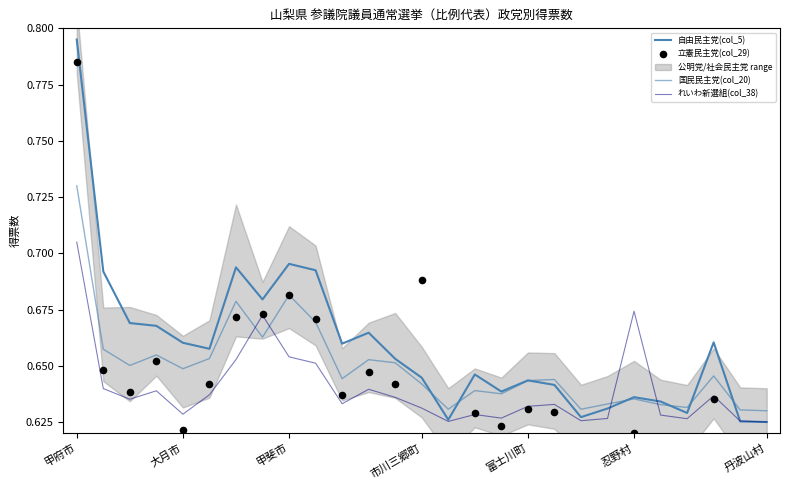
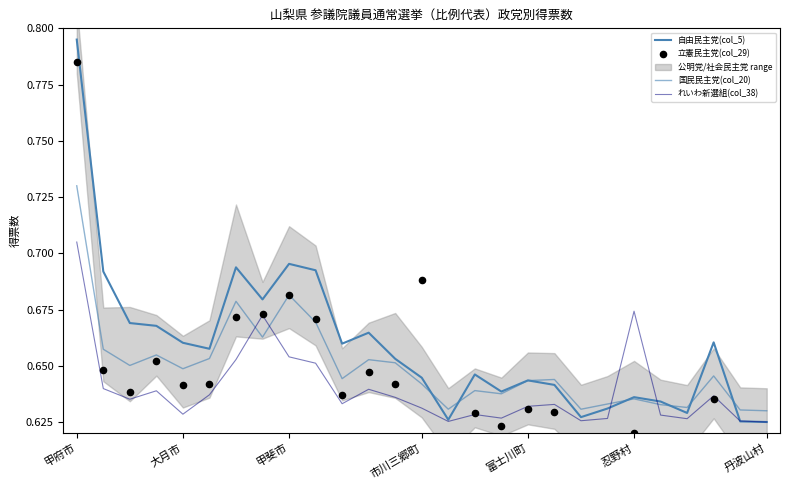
  {
    "立憲民主党(col_29)": {
-     "大月市": 0.621
+     "大月市": 0.641
    },
    "れいわ新選組(col_38)": {
      "甲府市": 0.705,
      "大月市": 0.628,
      "甲斐市": 0.654,
      "市川三郷町": 0.631,
      "富士川町": 0.632,
      "忍野村": 0.674
    }
  }
